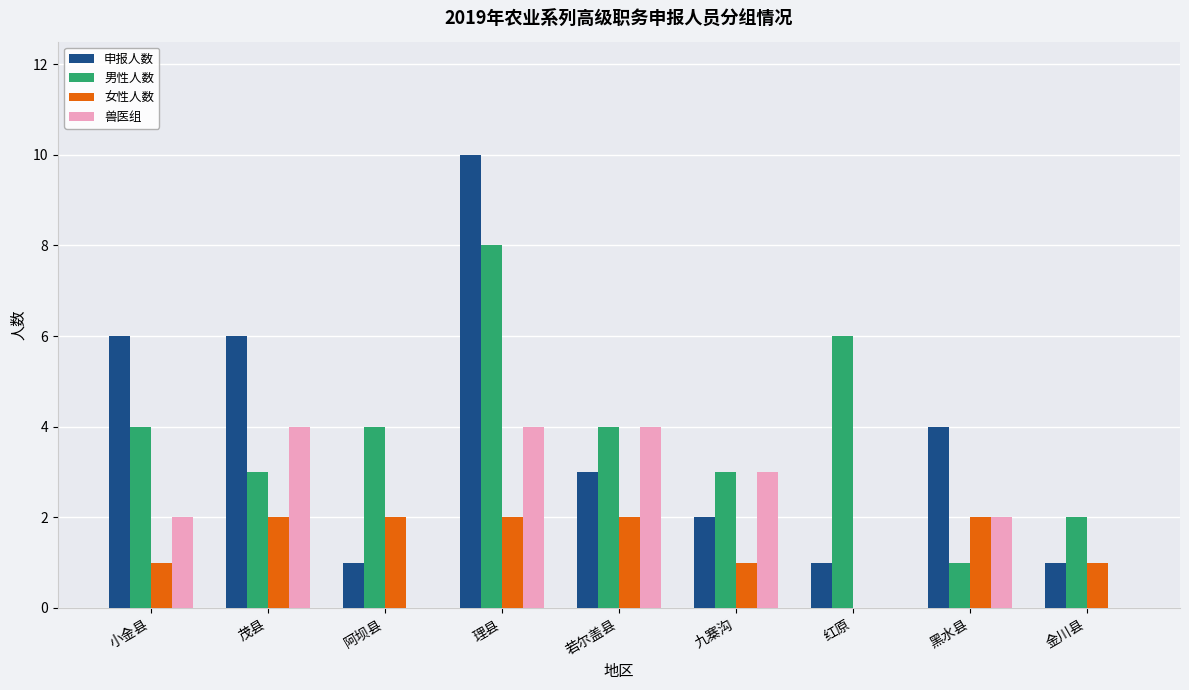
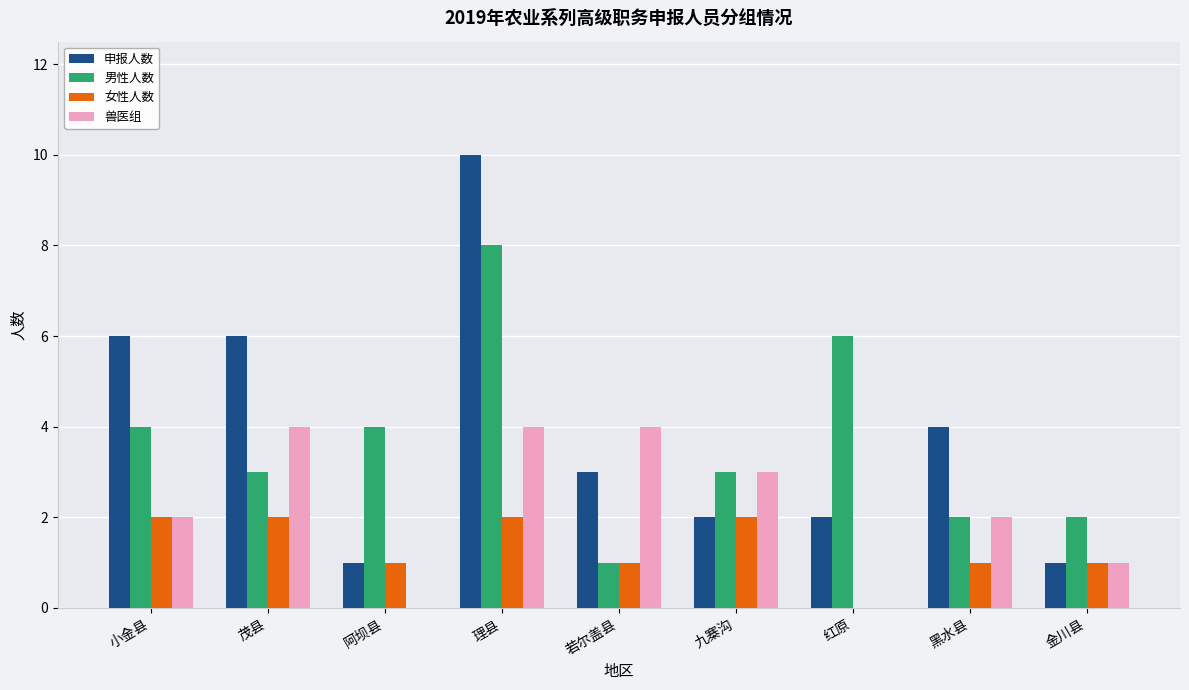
  {
    "申报人数": {
      "小金县": 6,
      "茂县": 6,
      "阿坝县": 1,
      "理县": 10,
      "若尔盖县": 3,
      "九寨沟": 2,
-     "红原": 1,
+     "红原": 2,
      "黑水县": 4,
      "金川县": 1
    },
    "男性人数": {
      "小金县": 4,
      "茂县": 3,
      "阿坝县": 4,
      "理县": 8,
-     "若尔盖县": 4,
+     "若尔盖县": 1,
      "九寨沟": 3,
      "红原": 6,
-     "黑水县": 1,
+     "黑水县": 2,
      "金川县": 2
    },
    "女性人数": {
-     "小金县": 1,
+     "小金县": 2,
      "茂县": 2,
-     "阿坝县": 2,
+     "阿坝县": 1,
      "理县": 2,
-     "若尔盖县": 2,
-     "九寨沟": 1,
+     "若尔盖县": 1,
+     "九寨沟": 2,
      "红原": 0,
-     "黑水县": 2,
+     "黑水县": 1,
      "金川县": 1
    },
    "兽医组": {
      "小金县": 2,
      "茂县": 4,
      "阿坝县": 0,
      "理县": 4,
      "若尔盖县": 4,
      "九寨沟": 3,
      "红原": 0,
      "黑水县": 2,
-     "金川县": 0
+     "金川县": 1
    }
  }
